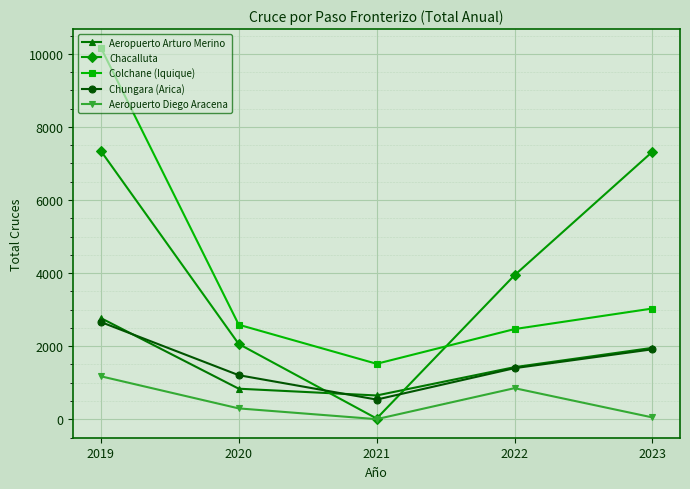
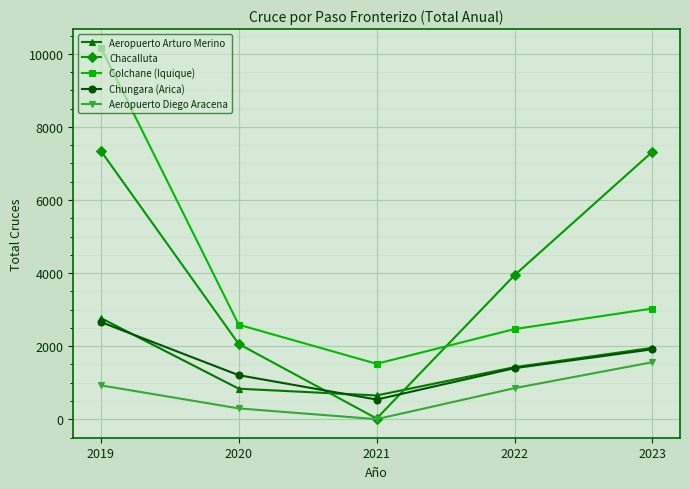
  {
    "Aeropuerto Diego Aracena": {
-     "2019": 1200,
+     "2019": 900,
      "2020": 300,
      "2022": 900,
-     "2023": 100
+     "2023": 1600
    }
  }
